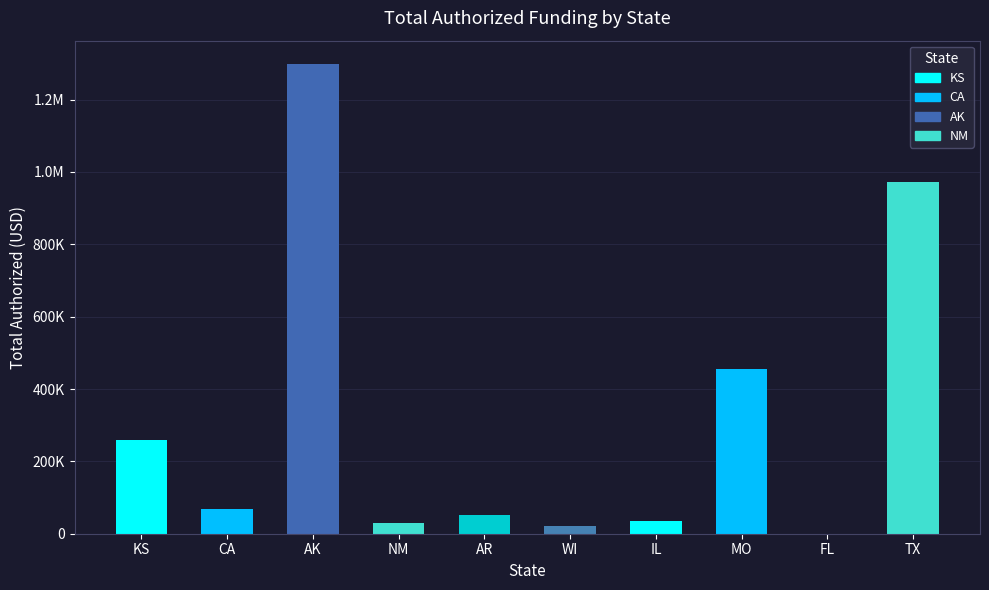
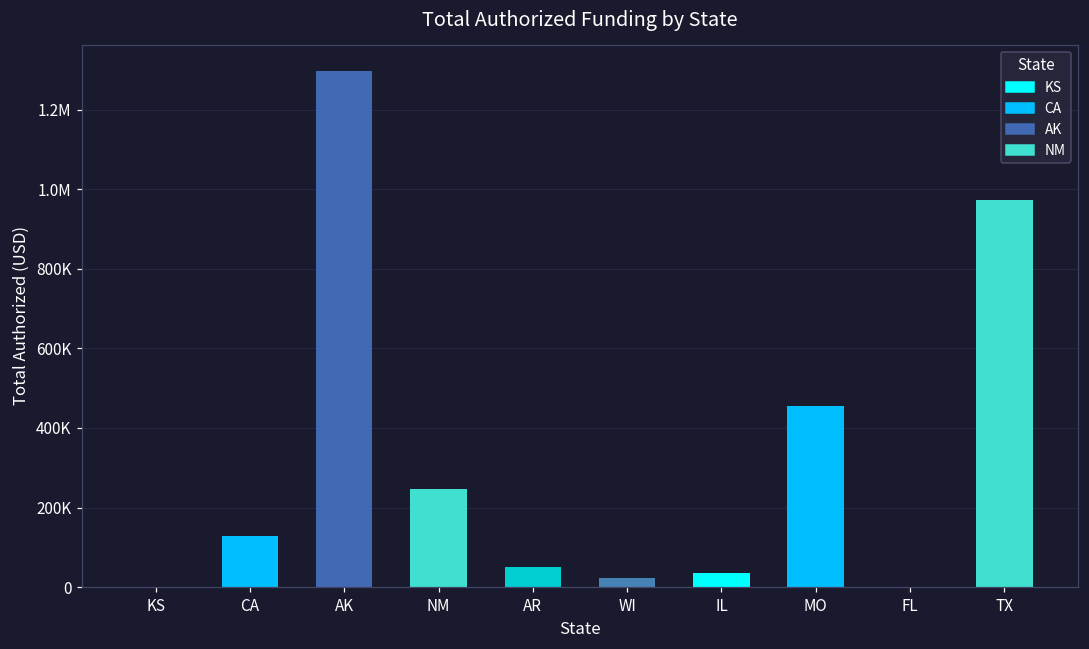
  {
-   "KS": 260000,
-   "CA": 70000,
+   "KS": 0,
+   "CA": 130000,
    "AK": 1300000,
-   "NM": 30000,
+   "NM": 250000,
    "AR": 50000,
    "WI": 20000,
    "IL": 30000,
    "MO": 460000,
    "TX": 970000
  }
